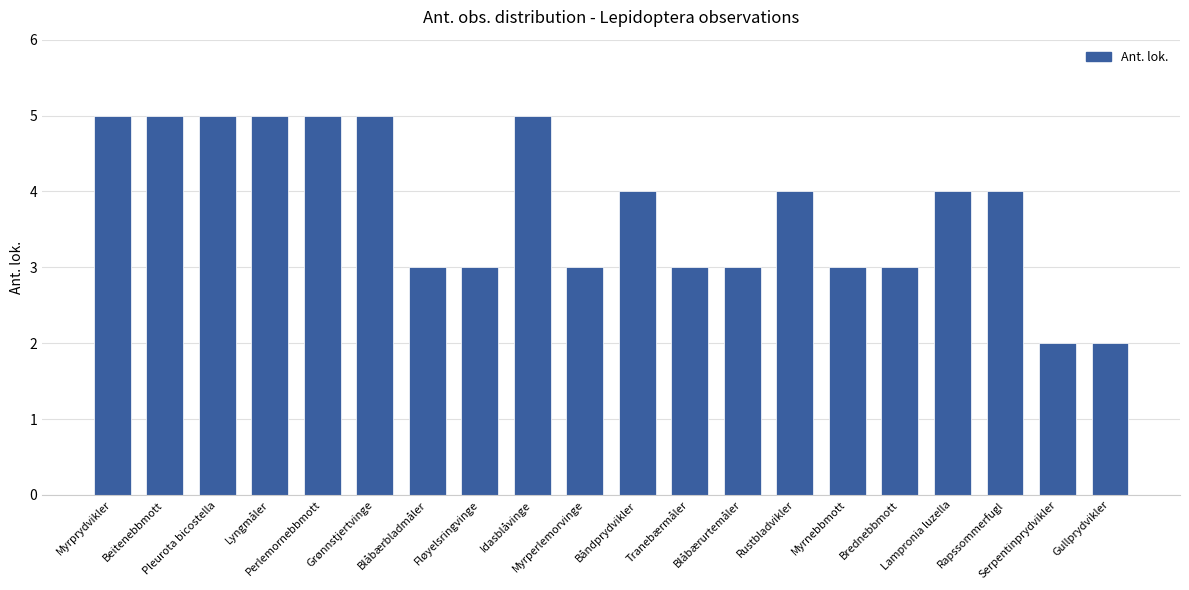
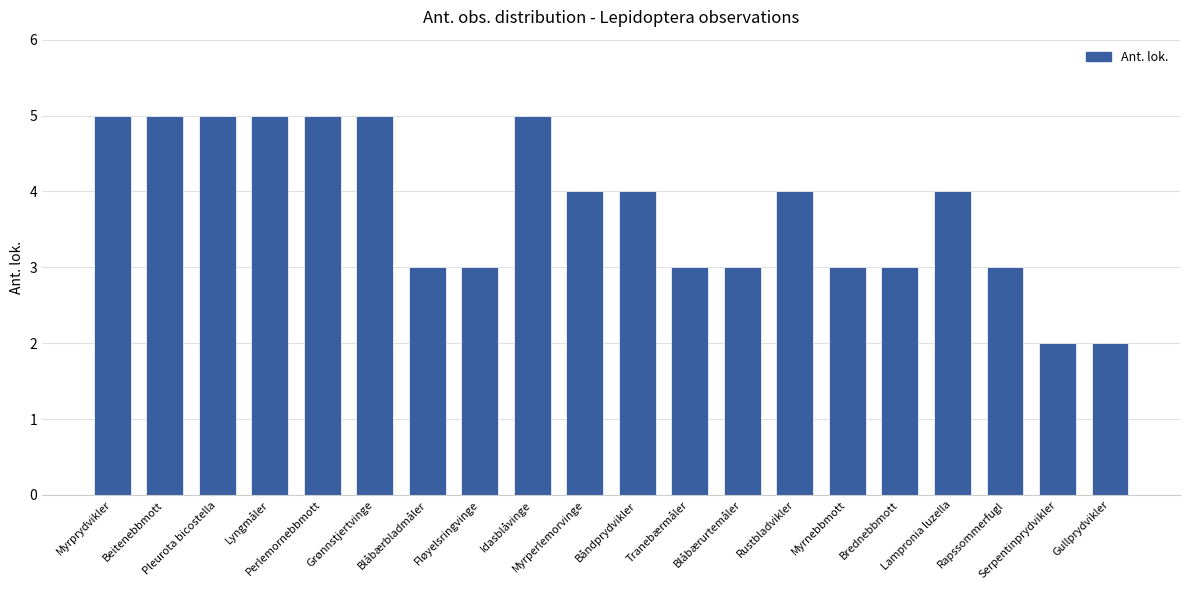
  {
    "Myrprydvikler": 5,
    "Beitenebbmott": 5,
    "Pleurota bicostella": 5,
    "Lyngmåler": 5,
    "Perlemornebbmott": 5,
    "Grønnstjertvinge": 5,
    "Blåbærbladmåler": 3,
    "Fløyelsringvinge": 3,
    "Idasblåvinge": 5,
-   "Myrperlemorvinge": 3,
+   "Myrperlemorvinge": 4,
    "Båndprydvikler": 4,
    "Tranebærmåler": 3,
    "Blåbærurtemåler": 3,
    "Rustbladvikler": 4,
    "Myrnebbmott": 3,
    "Brednebbmott": 3,
    "Lampronia luzella": 4,
-   "Rapssommerfugl": 4,
+   "Rapssommerfugl": 3,
    "Serpentinprydvikler": 2,
    "Gullprydvikler": 2
  }
